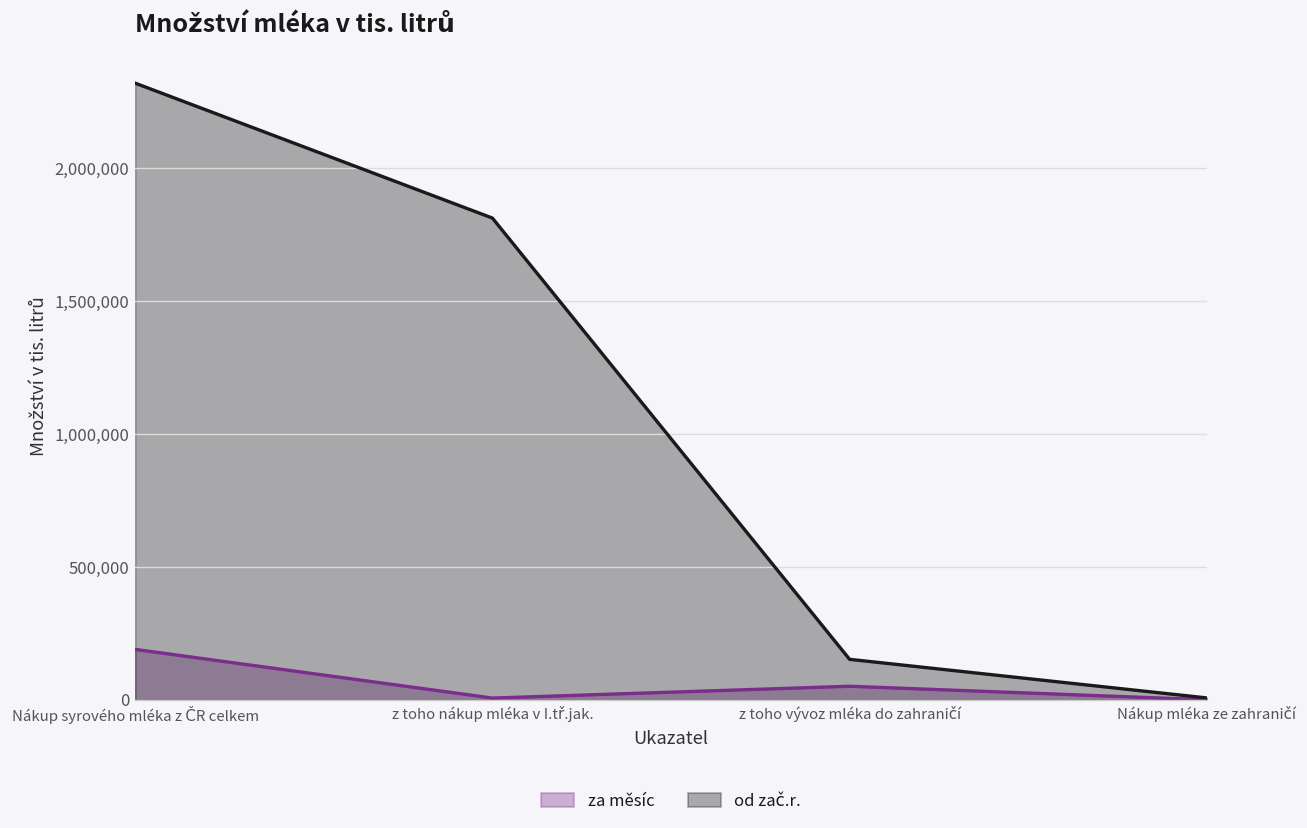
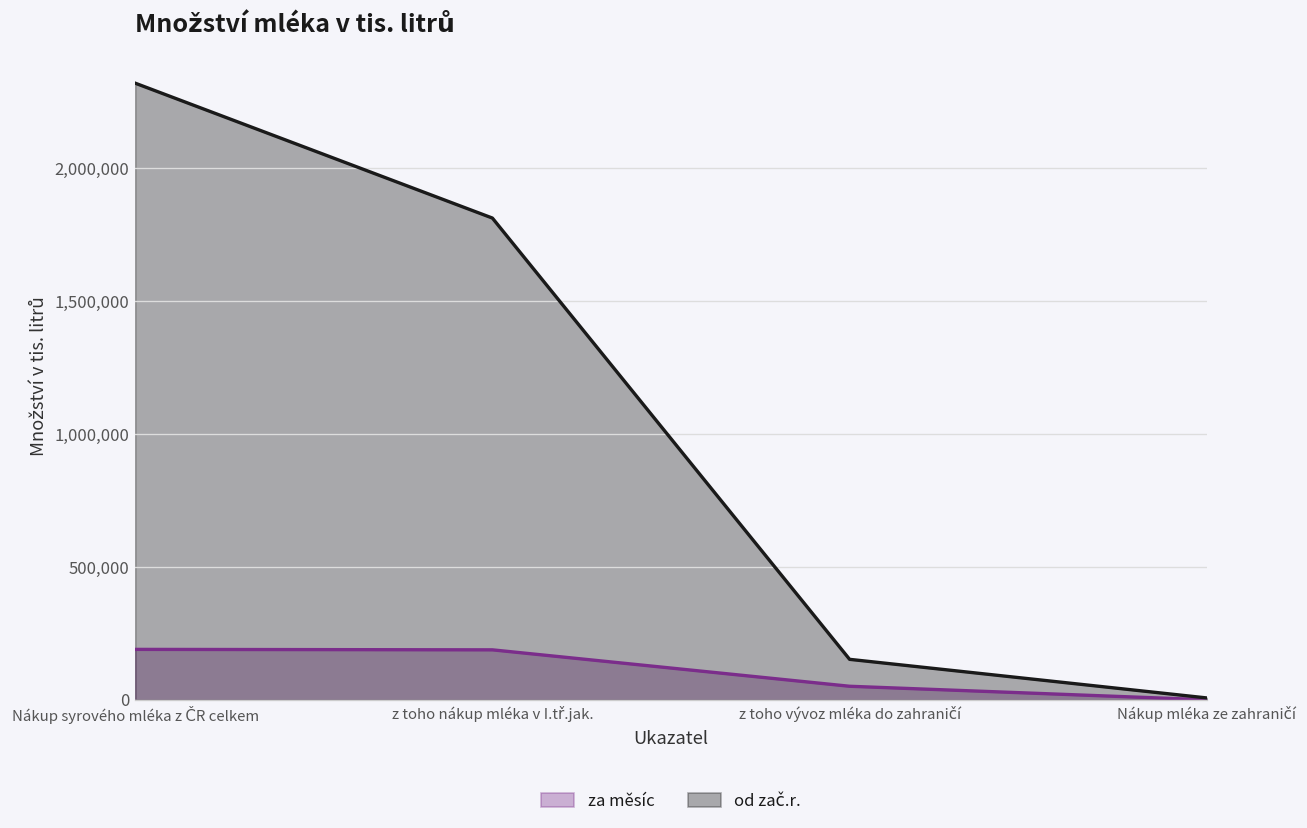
  {
    "za měsíc": {
      "Nákup syrového mléka z ČR celkem": "190,000",
-     "z toho nákup mléka v I.tř.jak.": "10,000",
+     "z toho nákup mléka v I.tř.jak.": "190,000",
      "z toho vývoz mléka do zahraničí": "50,000"
    },
    "od zač.r.": {
      "Nákup syrového mléka z ČR celkem": "2,320,000",
      "z toho nákup mléka v I.tř.jak.": "1,810,000",
      "z toho vývoz mléka do zahraničí": "150,000"
    }
  }
